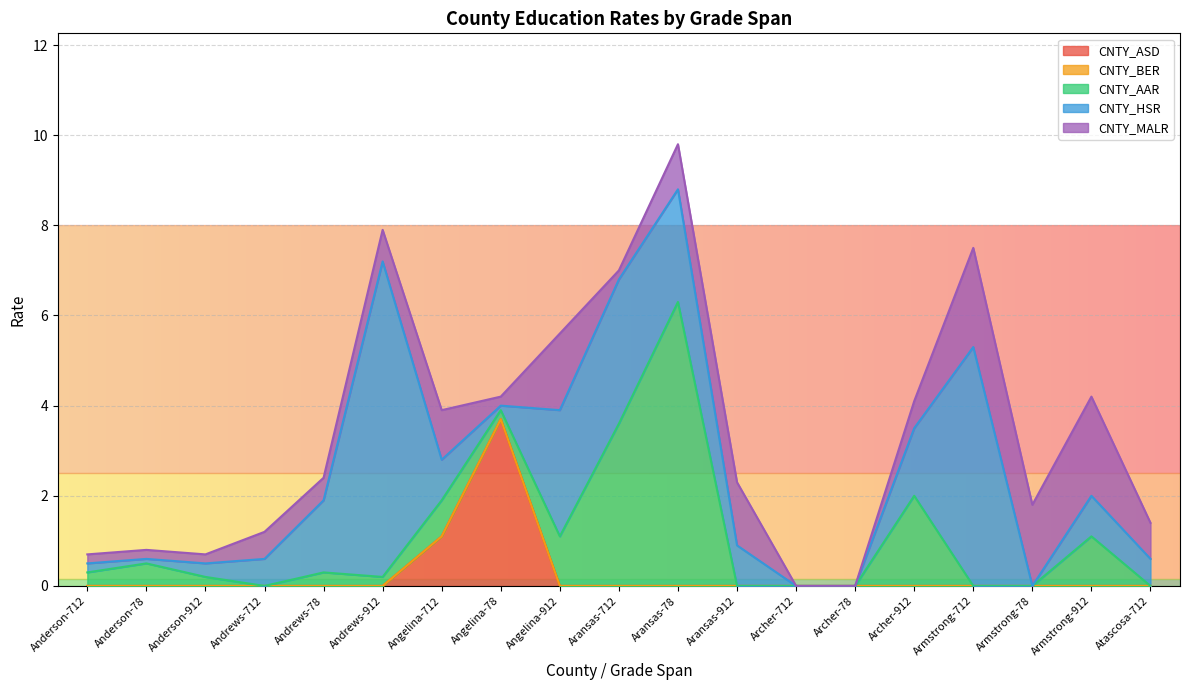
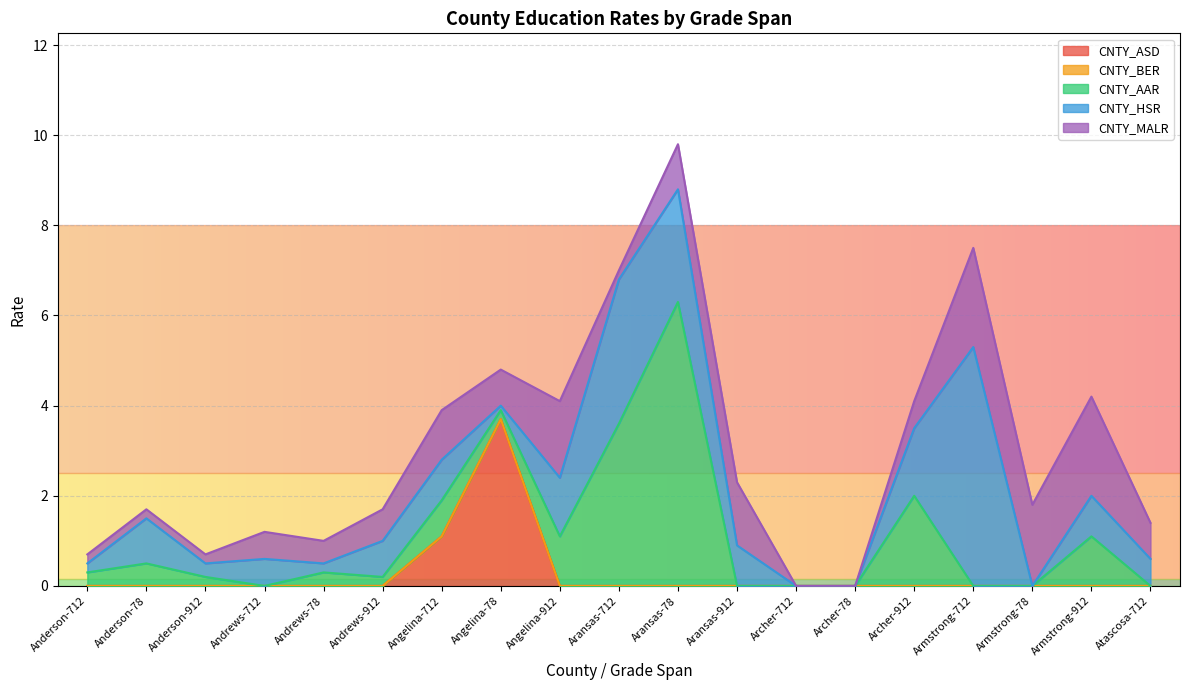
  {
    "CNTY_BER": {
      "Anderson-712": 0.0,
      "Anderson-78": 0.0,
      "Anderson-912": 0.0,
      "Andrews-78": 0.0,
      "Andrews-912": 0.0,
      "Angelina-712": 1.1,
      "Angelina-78": 3.7,
      "Angelina-912": 0.0,
      "Aransas-712": 0.0,
      "Aransas-78": 0.0,
      "Archer-912": 0.0,
      "Armstrong-912": 0.0
    },
    "CNTY_AAR": {
      "Anderson-712": 0.3,
      "Anderson-78": 0.5,
      "Anderson-912": 0.2,
      "Andrews-78": 0.3,
      "Andrews-912": 0.2,
      "Angelina-712": 0.8,
      "Angelina-78": 0.2,
      "Angelina-912": 1.1,
      "Aransas-712": 3.6,
      "Aransas-78": 6.3,
      "Archer-912": 2.0,
      "Armstrong-912": 1.1
    },
    "CNTY_HSR": {
      "Anderson-712": 0.2,
-     "Anderson-78": 0.1,
+     "Anderson-78": 1.0,
      "Anderson-912": 0.3,
      "Andrews-712": 0.6,
-     "Andrews-78": 1.6,
-     "Andrews-912": 7.0,
+     "Andrews-78": 0.2,
+     "Andrews-912": 0.8,
      "Angelina-712": 0.9,
      "Angelina-78": 0.1,
-     "Angelina-912": 2.8,
+     "Angelina-912": 1.3,
      "Aransas-712": 3.2,
      "Aransas-78": 2.5,
      "Aransas-912": 0.9,
      "Archer-912": 1.5,
      "Armstrong-712": 5.3,
      "Armstrong-912": 0.9,
      "Atascosa-712": 0.6
    },
    "CNTY_MALR": {
      "Anderson-712": 0.2,
      "Anderson-78": 0.2,
      "Anderson-912": 0.2,
      "Andrews-712": 0.6,
      "Andrews-78": 0.5,
      "Andrews-912": 0.7,
      "Angelina-712": 1.1,
-     "Angelina-78": 0.2,
+     "Angelina-78": 0.8,
      "Angelina-912": 1.7,
      "Aransas-712": 0.2,
      "Aransas-78": 1.0,
      "Aransas-912": 1.4,
      "Archer-912": 0.6,
      "Armstrong-712": 2.2,
      "Armstrong-78": 1.8,
      "Armstrong-912": 2.2,
      "Atascosa-712": 0.8
    }
  }
